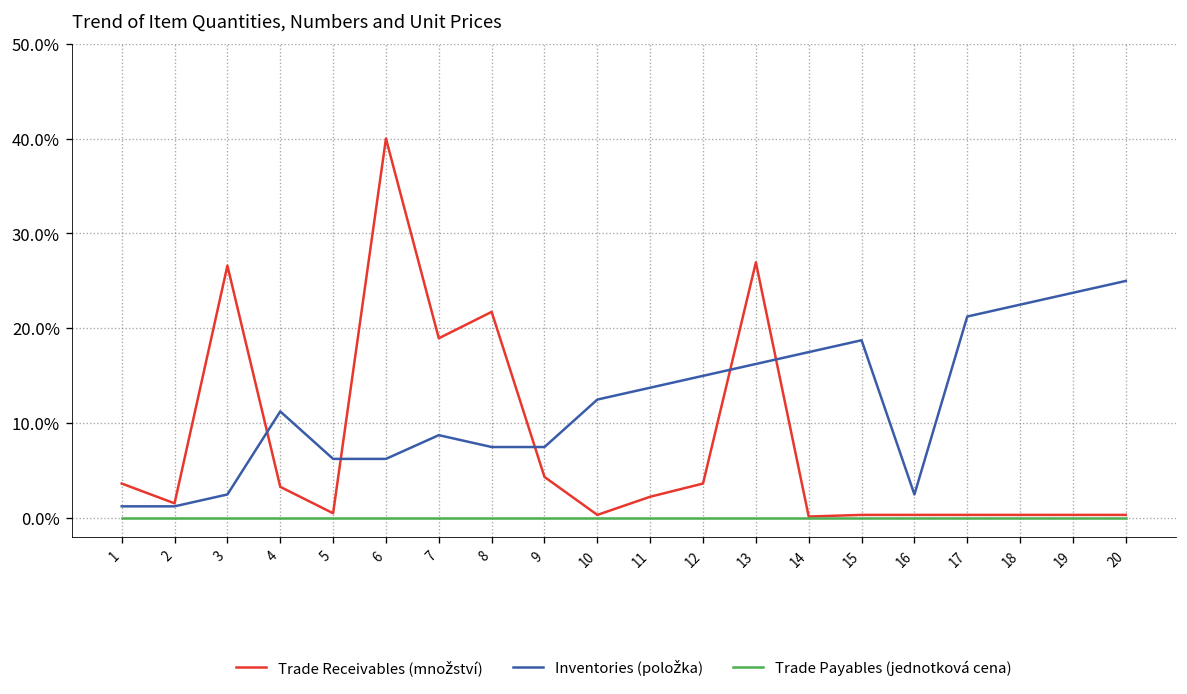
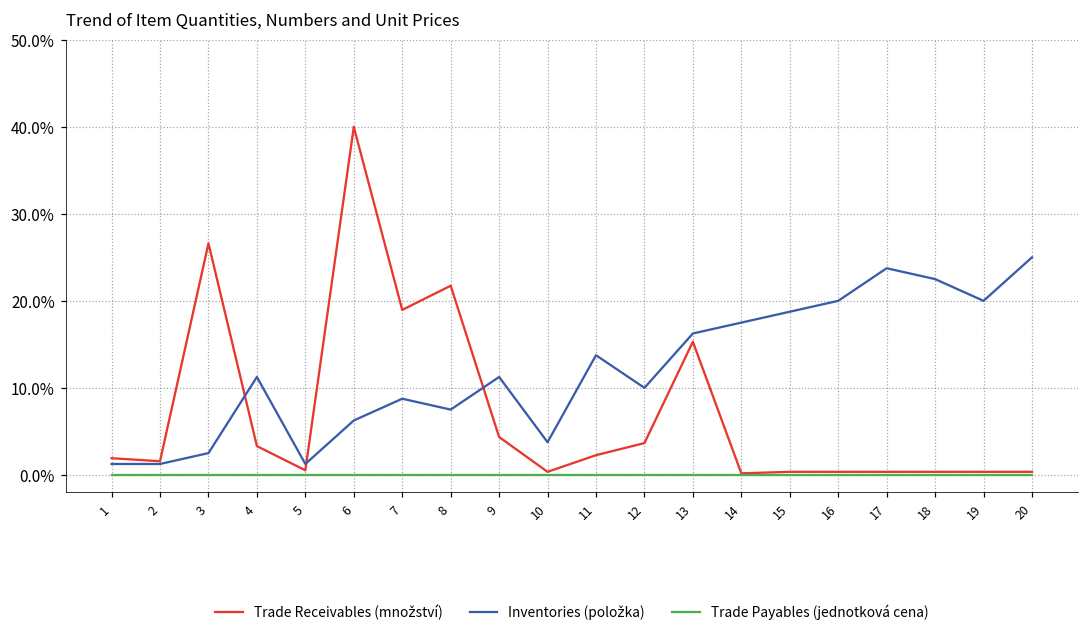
  {
    "Trade Receivables (množství)": {
-     "1": "4%",
+     "1": "2%",
      "3": "27%",
      "4": "3%",
      "5": "1%",
      "6": "40%",
      "7": "19%",
      "8": "22%",
      "9": "4%",
      "10": "0%",
      "11": "2%",
      "12": "4%",
-     "13": "27%",
+     "13": "15%",
      "15": "0%",
      "16": "0%",
      "17": "0%",
      "18": "0%",
      "19": "0%",
      "20": "0%"
    },
    "Inventories (položka)": {
      "1": "1%",
      "3": "3%",
      "4": "11%",
-     "5": "6%",
+     "5": "1%",
      "6": "6%",
      "7": "9%",
      "8": "8%",
-     "9": "8%",
-     "10": "13%",
+     "9": "11%",
+     "10": "4%",
      "11": "14%",
-     "12": "15%",
+     "12": "10%",
      "13": "16%",
      "14": "18%",
      "15": "19%",
-     "16": "3%",
-     "17": "21%",
+     "16": "20%",
+     "17": "24%",
      "18": "23%",
-     "19": "24%",
+     "19": "20%",
      "20": "25%"
    },
    "Trade Payables (jednotková cena)": {
      "1": "0%",
      "2": "0%",
      "3": "0%",
      "4": "0%",
      "5": "0%",
      "6": "0%",
      "7": "0%",
      "8": "0%",
      "9": "0%",
      "10": "0%",
      "11": "0%",
      "12": "0%",
      "13": "0%",
      "15": "0%",
      "16": "0%",
      "17": "0%",
      "18": "0%",
      "19": "0%",
      "20": "0%"
    }
  }
